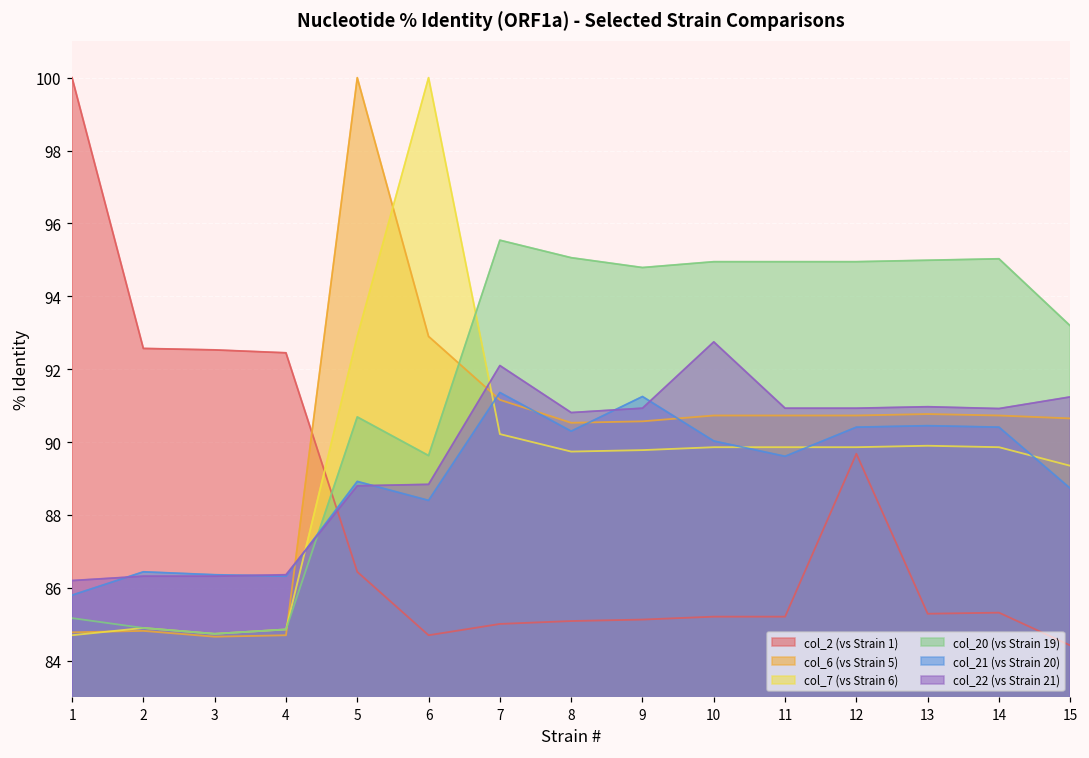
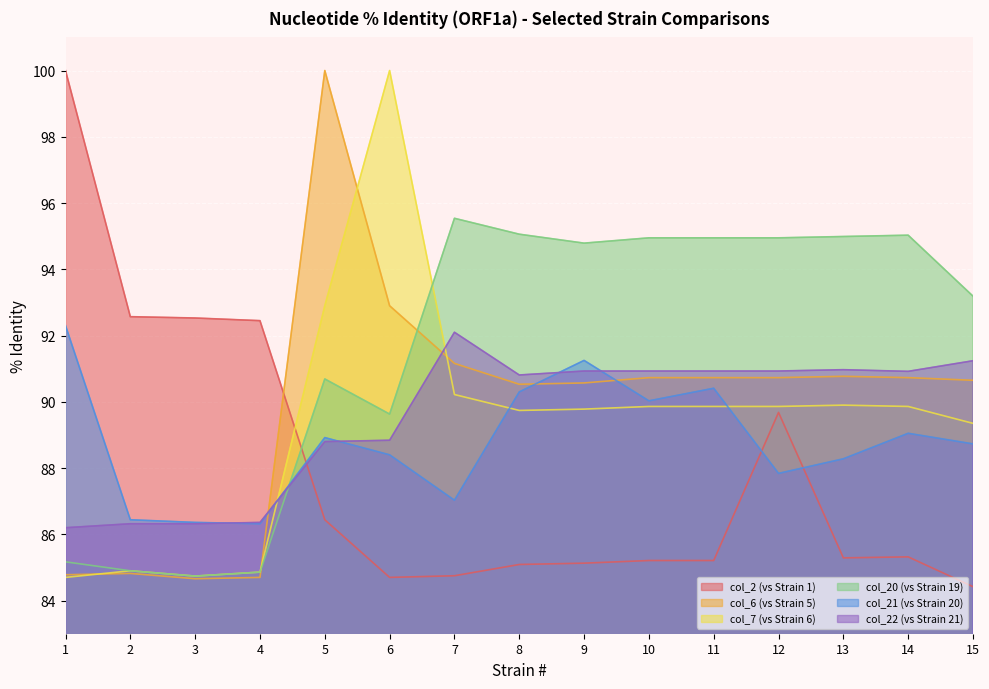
  {
    "col_2 (vs Strain 1)": {
      "1": 100.0,
      "2": 92.6,
      "3": 92.5,
      "4": 92.5,
      "5": 86.4,
      "6": 84.7,
-     "7": 85.0,
+     "7": 84.8,
      "8": 85.1,
      "9": 85.1,
      "10": 85.2,
      "11": 85.2,
      "12": 89.7,
      "13": 85.3,
      "14": 85.3,
      "15": 84.4
    },
    "col_20 (vs Strain 19)": {
      "1": 85.2,
      "5": 90.7,
      "6": 89.6,
      "7": 95.5,
      "8": 95.1,
      "9": 94.8,
      "10": 95.0,
      "11": 95.0,
      "12": 95.0,
      "13": 95.0,
      "14": 95.0,
      "15": 93.2
    },
    "col_21 (vs Strain 20)": {
-     "1": 85.8,
+     "1": 92.3,
      "2": 86.4,
      "5": 88.9,
      "6": 88.4,
-     "7": 91.4,
+     "7": 87.0,
      "8": 90.3,
      "9": 91.3,
      "10": 90.0,
-     "11": 89.6,
-     "12": 90.4,
-     "13": 90.5,
-     "14": 90.4,
+     "11": 90.4,
+     "12": 87.8,
+     "13": 88.3,
+     "14": 89.1,
      "15": 88.7
    },
    "col_22 (vs Strain 21)": {
      "1": 86.2,
      "2": 86.3,
      "5": 88.8,
      "6": 88.8,
      "7": 92.1,
      "8": 90.8,
      "9": 90.9,
-     "10": 92.8,
+     "10": 90.9,
      "11": 90.9,
      "12": 90.9,
      "13": 91.0,
      "14": 90.9,
      "15": 91.2
    }
  }
